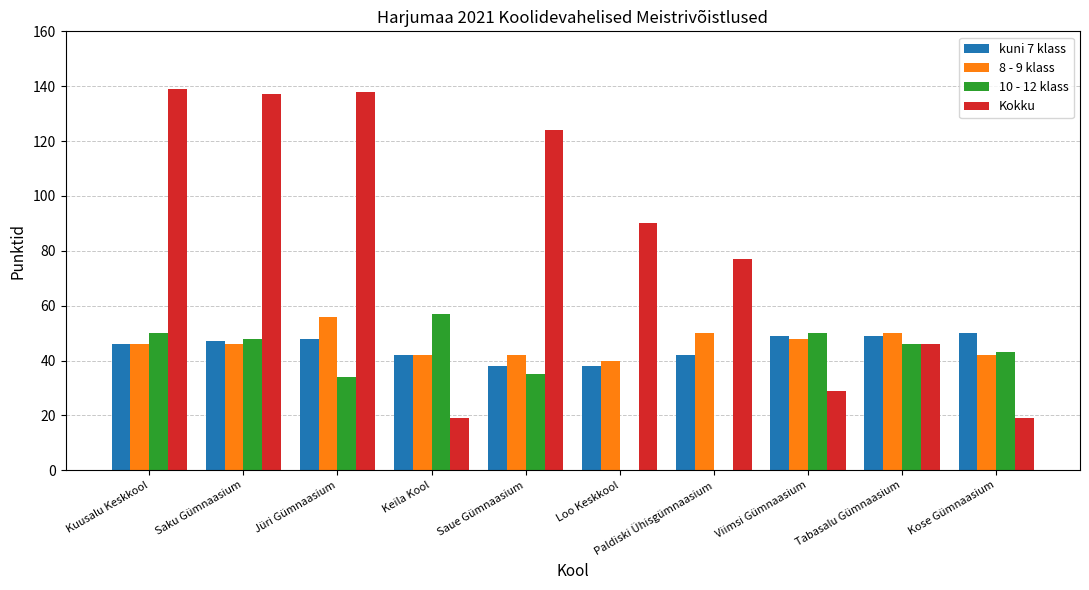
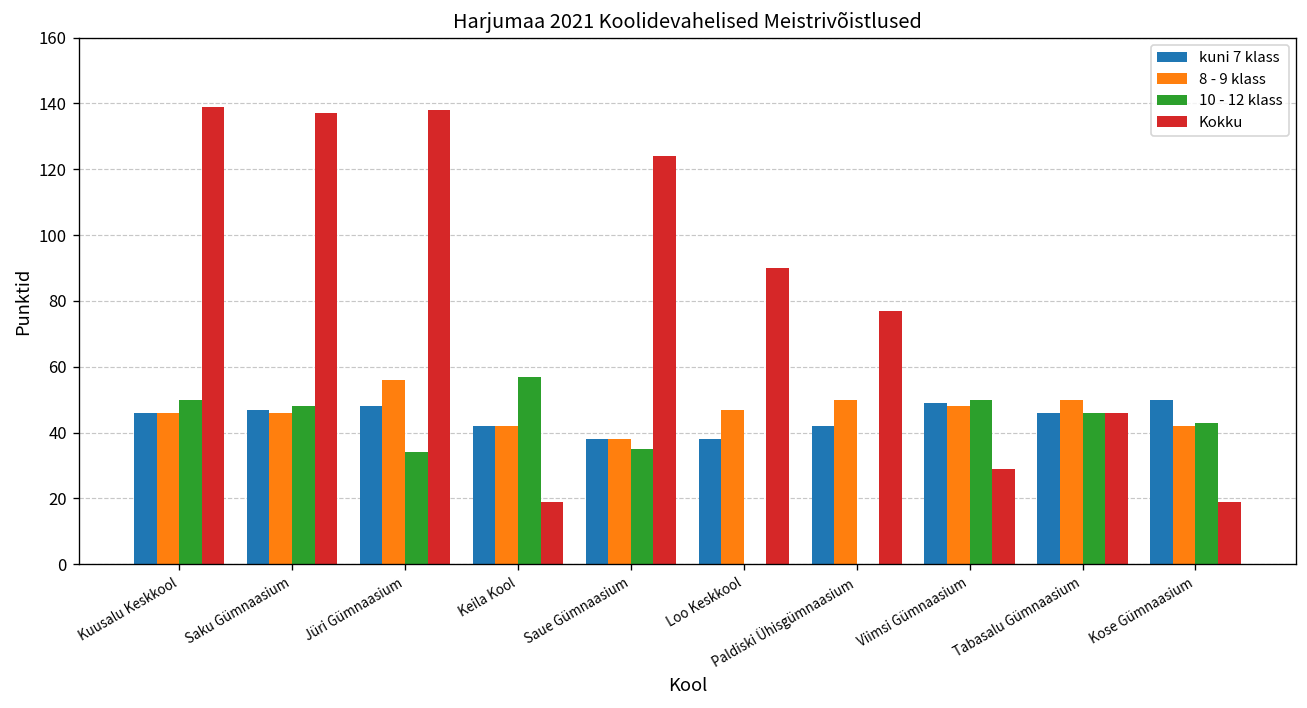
  {
    "kuni 7 klass": {
      "Kuusalu Keskkool": 46,
      "Saku Gümnaasium": 47,
      "Jüri Gümnaasium": 48,
      "Keila Kool": 42,
      "Saue Gümnaasium": 38,
      "Loo Keskkool": 38,
      "Paldiski Ühisgümnaasium": 42,
      "Viimsi Gümnaasium": 49,
-     "Tabasalu Gümnaasium": 49,
+     "Tabasalu Gümnaasium": 46,
      "Kose Gümnaasium": 50
    },
    "8 - 9 klass": {
      "Kuusalu Keskkool": 46,
      "Saku Gümnaasium": 46,
      "Jüri Gümnaasium": 56,
      "Keila Kool": 42,
-     "Saue Gümnaasium": 42,
-     "Loo Keskkool": 40,
+     "Saue Gümnaasium": 38,
+     "Loo Keskkool": 47,
      "Paldiski Ühisgümnaasium": 50,
      "Viimsi Gümnaasium": 48,
      "Tabasalu Gümnaasium": 50,
      "Kose Gümnaasium": 42
    },
    "10 - 12 klass": {
      "Kuusalu Keskkool": 50,
      "Saku Gümnaasium": 48,
      "Jüri Gümnaasium": 34,
      "Keila Kool": 57,
      "Saue Gümnaasium": 35,
      "Loo Keskkool": 0,
      "Paldiski Ühisgümnaasium": 0,
      "Viimsi Gümnaasium": 50,
      "Tabasalu Gümnaasium": 46,
      "Kose Gümnaasium": 43
    },
    "Kokku": {
      "Kuusalu Keskkool": 139,
      "Saku Gümnaasium": 137,
      "Jüri Gümnaasium": 138,
      "Keila Kool": 19,
      "Saue Gümnaasium": 124,
      "Loo Keskkool": 90,
      "Paldiski Ühisgümnaasium": 77,
      "Viimsi Gümnaasium": 29,
      "Tabasalu Gümnaasium": 46,
      "Kose Gümnaasium": 19
    }
  }
